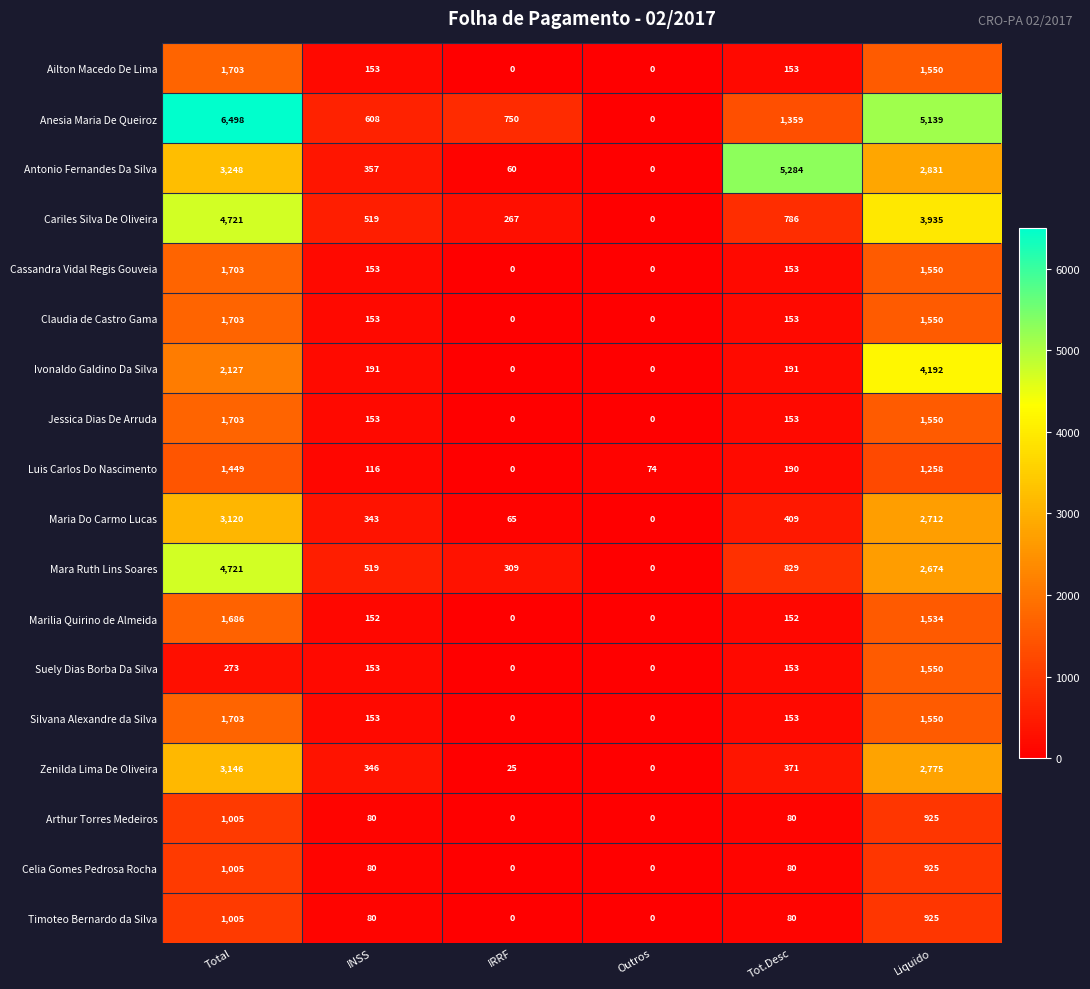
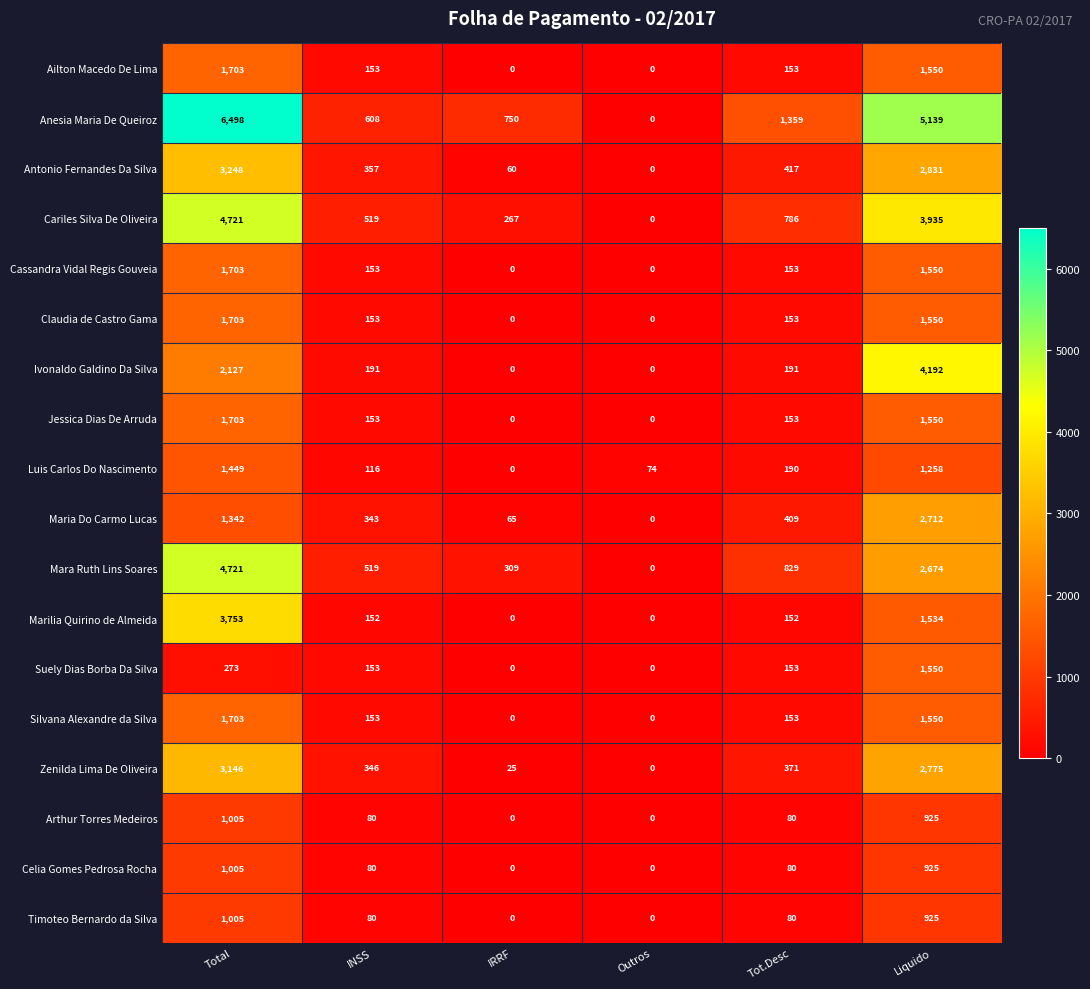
  {
    "Ailton Macedo De Lima": {
      "Total": "1,703",
      "INSS": "153",
      "IRRF": "0",
      "Outros": "0",
      "Tot.Desc": "153",
      "Liquido": "1,550"
    },
    "Anesia Maria De Queiroz": {
      "Total": "6,498",
      "INSS": "608",
      "IRRF": "750",
      "Outros": "0",
      "Tot.Desc": "1,359",
      "Liquido": "5,139"
    },
    "Antonio Fernandes Da Silva": {
      "Total": "3,248",
      "INSS": "357",
      "IRRF": "60",
      "Outros": "0",
-     "Tot.Desc": "5,284",
+     "Tot.Desc": "417",
      "Liquido": "2,831"
    },
    "Cariles Silva De Oliveira": {
      "Total": "4,721",
      "INSS": "519",
      "IRRF": "267",
      "Outros": "0",
      "Tot.Desc": "786",
      "Liquido": "3,935"
    },
    "Cassandra Vidal Regis Gouveia": {
      "Total": "1,703",
      "INSS": "153",
      "IRRF": "0",
      "Outros": "0",
      "Tot.Desc": "153",
      "Liquido": "1,550"
    },
    "Claudia de Castro Gama": {
      "Total": "1,703",
      "INSS": "153",
      "IRRF": "0",
      "Outros": "0",
      "Tot.Desc": "153",
      "Liquido": "1,550"
    },
    "Ivonaldo Galdino Da Silva": {
      "Total": "2,127",
      "INSS": "191",
      "IRRF": "0",
      "Outros": "0",
      "Tot.Desc": "191",
      "Liquido": "4,192"
    },
    "Jessica Dias De Arruda": {
      "Total": "1,703",
      "INSS": "153",
      "IRRF": "0",
      "Outros": "0",
      "Tot.Desc": "153",
      "Liquido": "1,550"
    },
    "Luis Carlos Do Nascimento": {
      "Total": "1,449",
      "INSS": "116",
      "IRRF": "0",
      "Outros": "74",
      "Tot.Desc": "190",
      "Liquido": "1,258"
    },
    "Maria Do Carmo Lucas": {
-     "Total": "3,120",
+     "Total": "1,342",
      "INSS": "343",
      "IRRF": "65",
      "Outros": "0",
      "Tot.Desc": "409",
      "Liquido": "2,712"
    },
    "Mara Ruth Lins Soares": {
      "Total": "4,721",
      "INSS": "519",
      "IRRF": "309",
      "Outros": "0",
      "Tot.Desc": "829",
      "Liquido": "2,674"
    },
    "Marilia Quirino de Almeida": {
-     "Total": "1,686",
+     "Total": "3,753",
      "INSS": "152",
      "IRRF": "0",
      "Outros": "0",
      "Tot.Desc": "152",
      "Liquido": "1,534"
    },
    "Suely Dias Borba Da Silva": {
      "Total": "273",
      "INSS": "153",
      "IRRF": "0",
      "Outros": "0",
      "Tot.Desc": "153",
      "Liquido": "1,550"
    },
    "Silvana Alexandre da Silva": {
      "Total": "1,703",
      "INSS": "153",
      "IRRF": "0",
      "Outros": "0",
      "Tot.Desc": "153",
      "Liquido": "1,550"
    },
    "Zenilda Lima De Oliveira": {
      "Total": "3,146",
      "INSS": "346",
      "IRRF": "25",
      "Outros": "0",
      "Tot.Desc": "371",
      "Liquido": "2,775"
    },
    "Arthur Torres Medeiros": {
      "Total": "1,005",
      "INSS": "80",
      "IRRF": "0",
      "Outros": "0",
      "Tot.Desc": "80",
      "Liquido": "925"
    },
    "Celia Gomes Pedrosa Rocha": {
      "Total": "1,005",
      "INSS": "80",
      "IRRF": "0",
      "Outros": "0",
      "Tot.Desc": "80",
      "Liquido": "925"
    },
    "Timoteo Bernardo da Silva": {
      "Total": "1,005",
      "INSS": "80",
      "IRRF": "0",
      "Outros": "0",
      "Tot.Desc": "80",
      "Liquido": "925"
    }
  }
